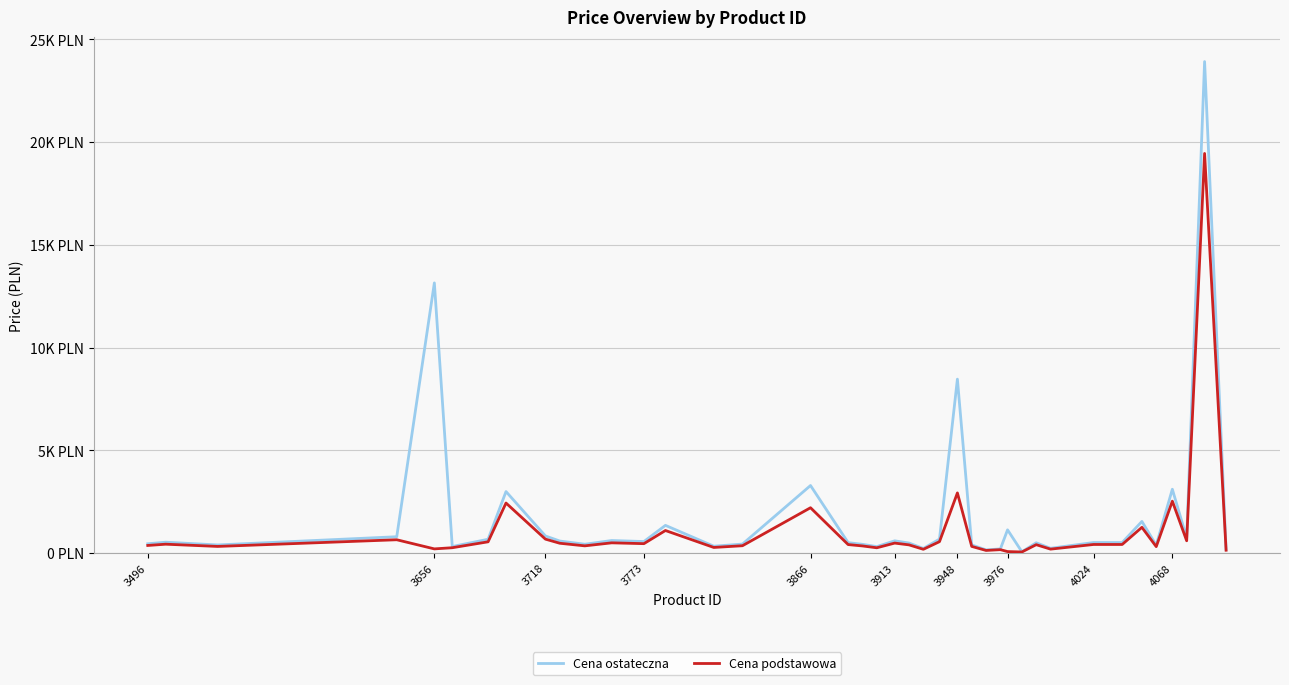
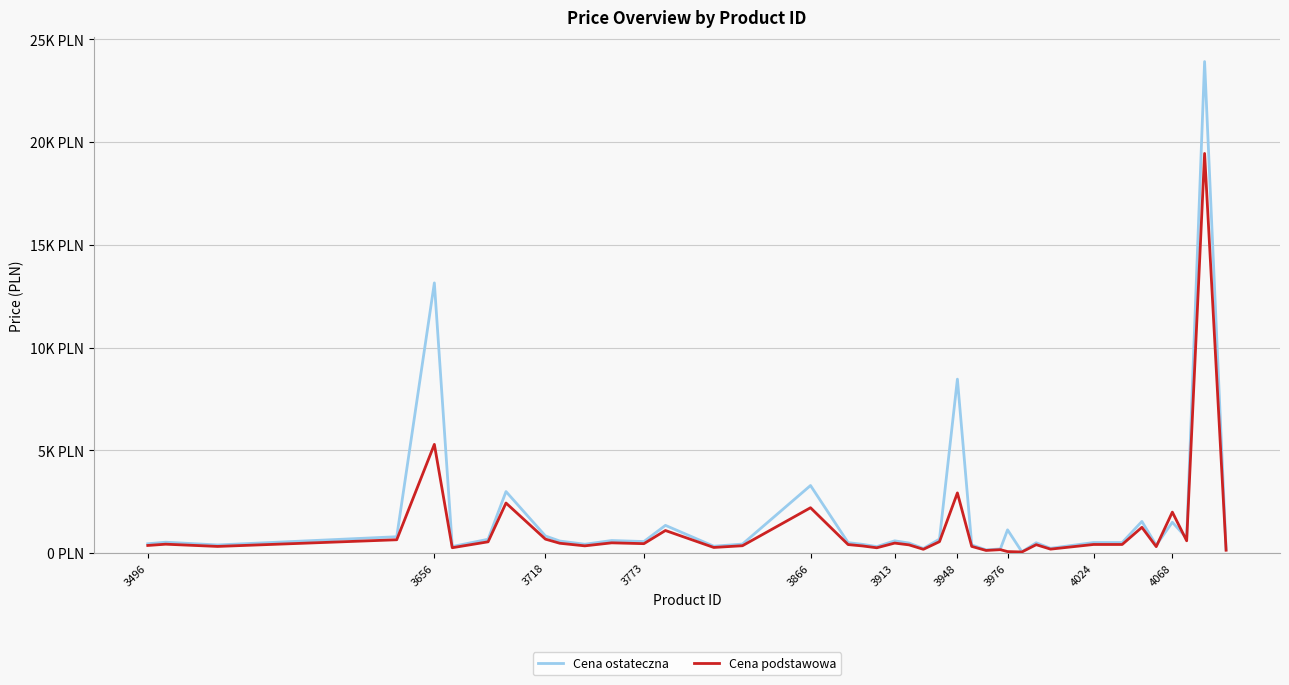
  {
    "Cena ostateczna": {
      "3656": "13.1K PLN",
      "3718": "0.8K PLN",
      "3866": "3.3K PLN",
      "3948": "8.5K PLN",
      "3976": "1.1K PLN",
-     "4068": "3.1K PLN"
+     "4068": "1.5K PLN"
    },
    "Cena podstawowa": {
-     "3656": "0.2K PLN",
+     "3656": "5.3K PLN",
      "3718": "0.7K PLN",
      "3866": "2.2K PLN",
      "3948": "2.9K PLN",
      "3976": "0.1K PLN",
-     "4068": "2.5K PLN"
+     "4068": "2.0K PLN"
    }
  }
